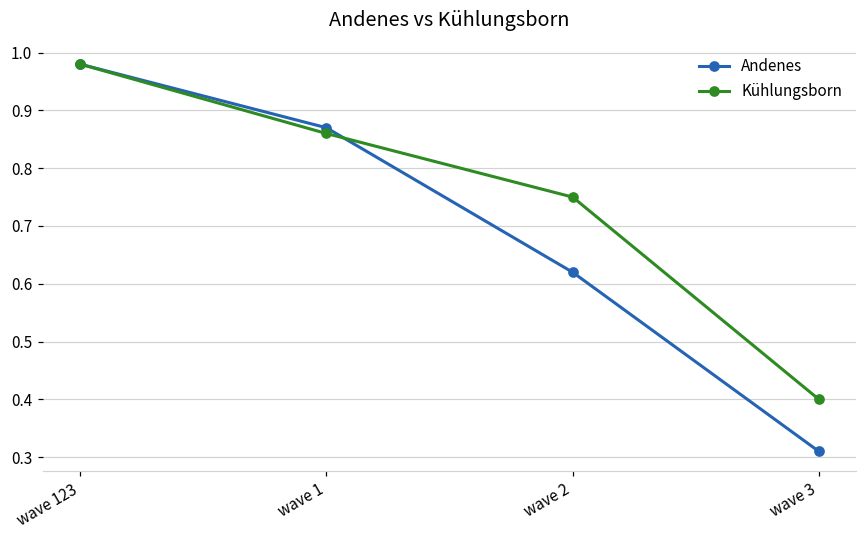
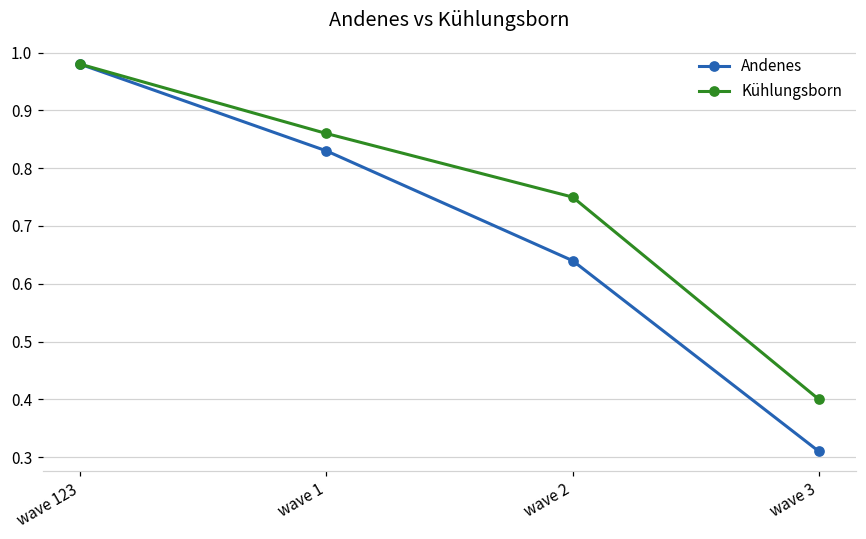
  {
    "Andenes": {
-     "wave 1": 0.87,
-     "wave 2": 0.62,
+     "wave 1": 0.83,
+     "wave 2": 0.64,
      "wave 3": 0.31
    },
    "Kühlungsborn": {
      "wave 1": 0.86,
      "wave 2": 0.75,
      "wave 3": 0.40
    }
  }
